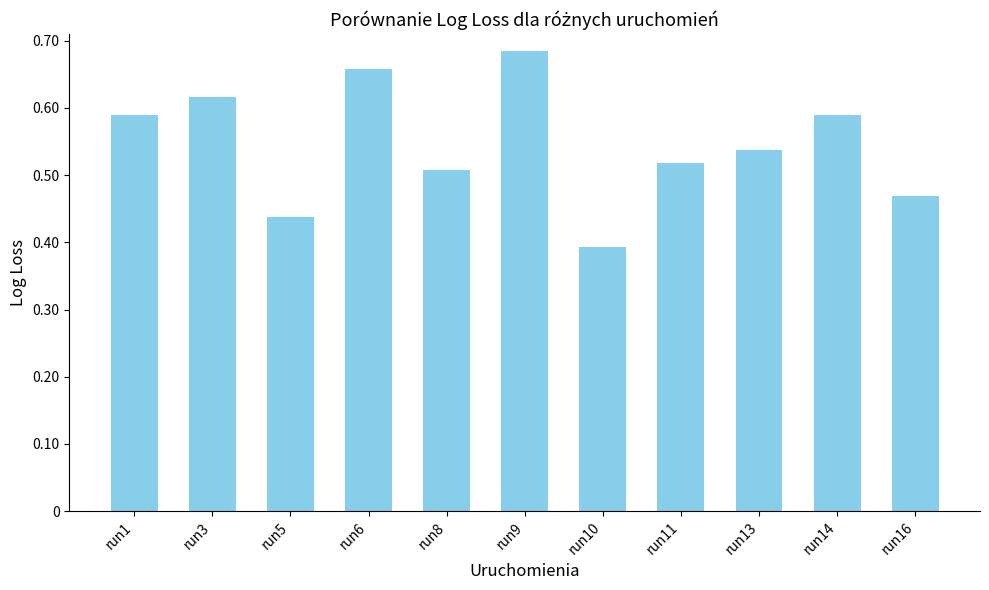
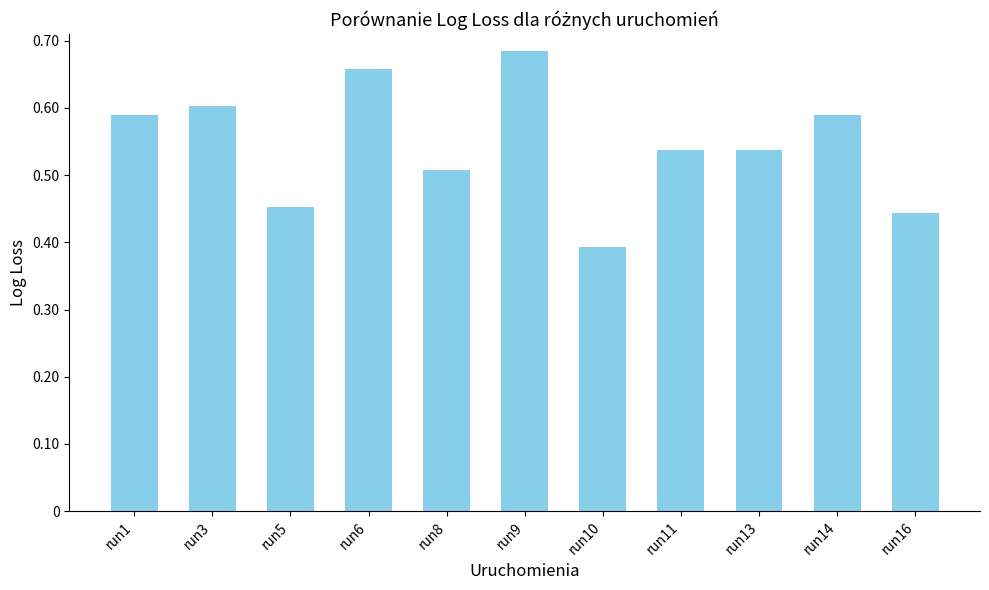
  {
    "run1": 0.59,
-   "run3": 0.62,
-   "run5": 0.44,
+   "run3": 0.60,
+   "run5": 0.45,
    "run6": 0.66,
    "run8": 0.51,
    "run9": 0.69,
    "run10": 0.39,
-   "run11": 0.52,
+   "run11": 0.54,
    "run13": 0.54,
    "run14": 0.59,
-   "run16": 0.47
+   "run16": 0.44
  }
